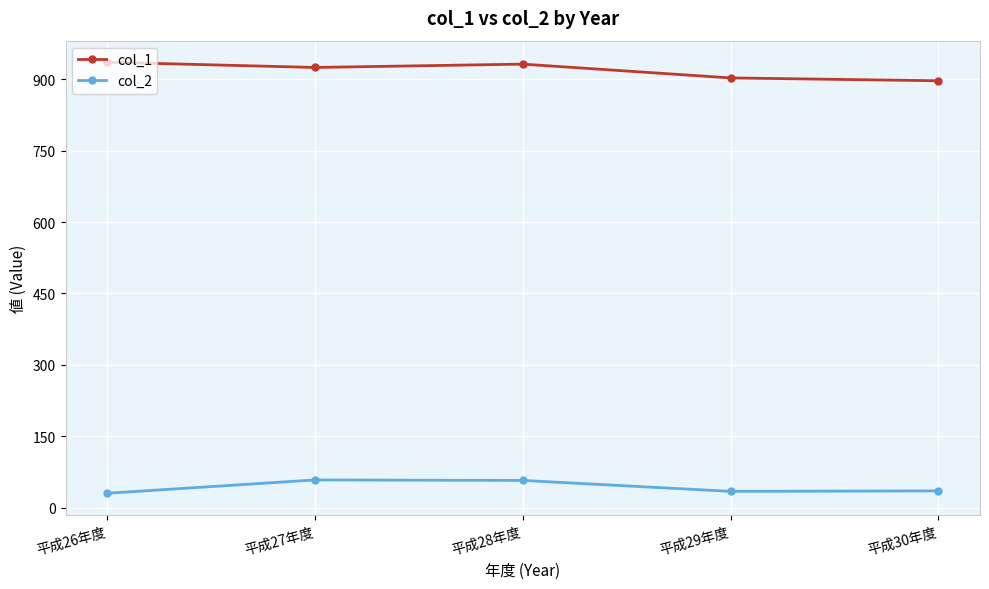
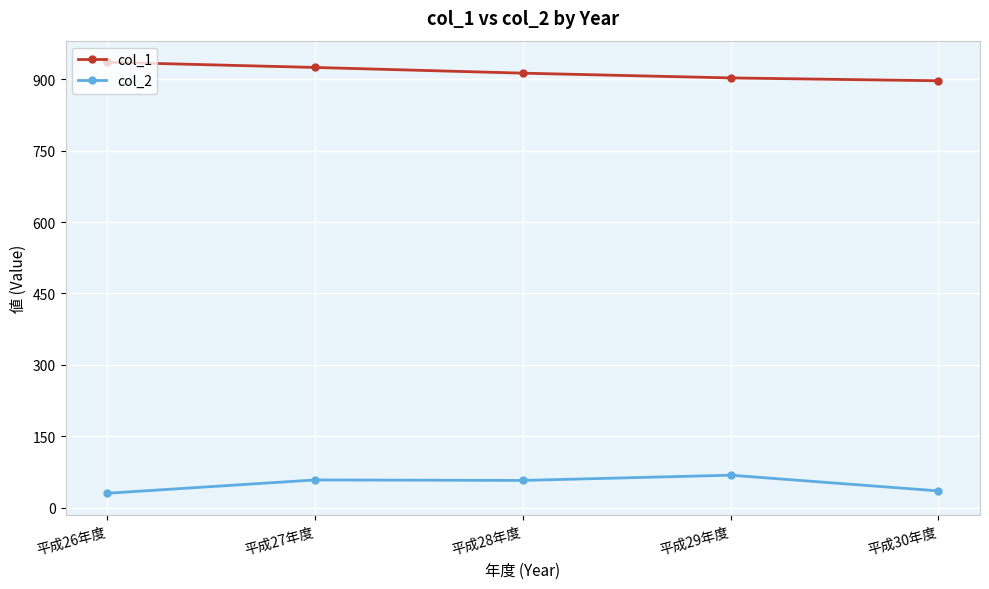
  {
    "col_1": {
      "平成27年度": 930,
-     "平成28年度": 930,
+     "平成28年度": 910,
      "平成29年度": 900,
      "平成30年度": 900
    },
    "col_2": {
      "平成26年度": 30,
      "平成27年度": 60,
      "平成28年度": 60,
-     "平成29年度": 30,
+     "平成29年度": 70,
      "平成30年度": 40
    }
  }
